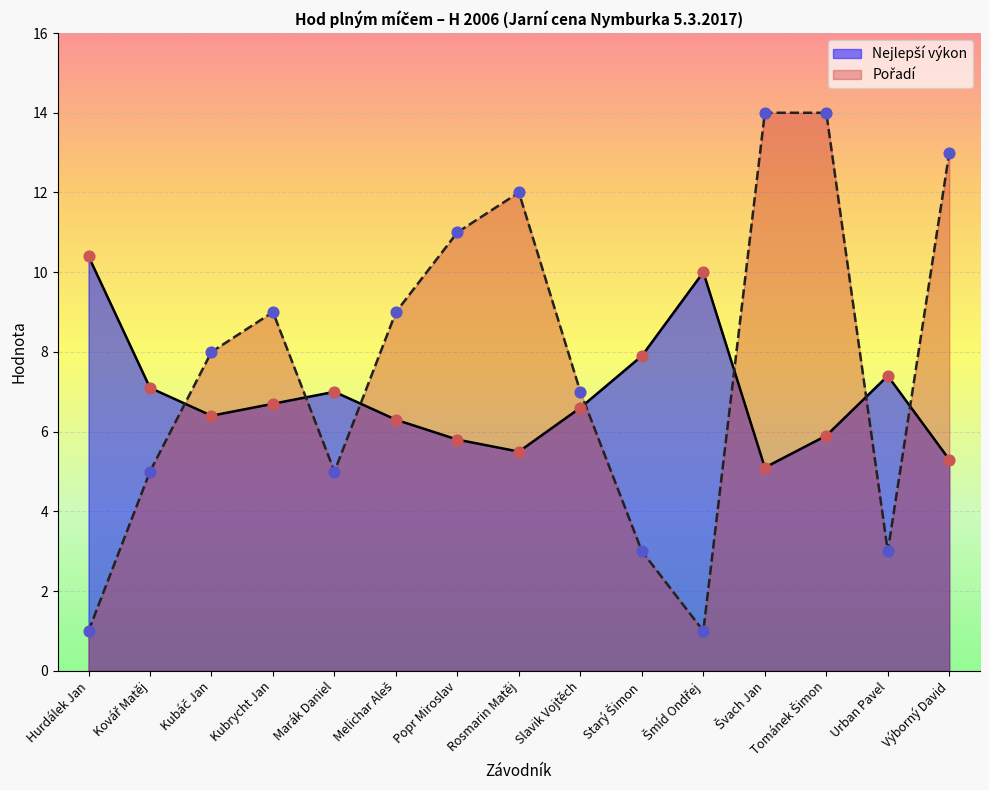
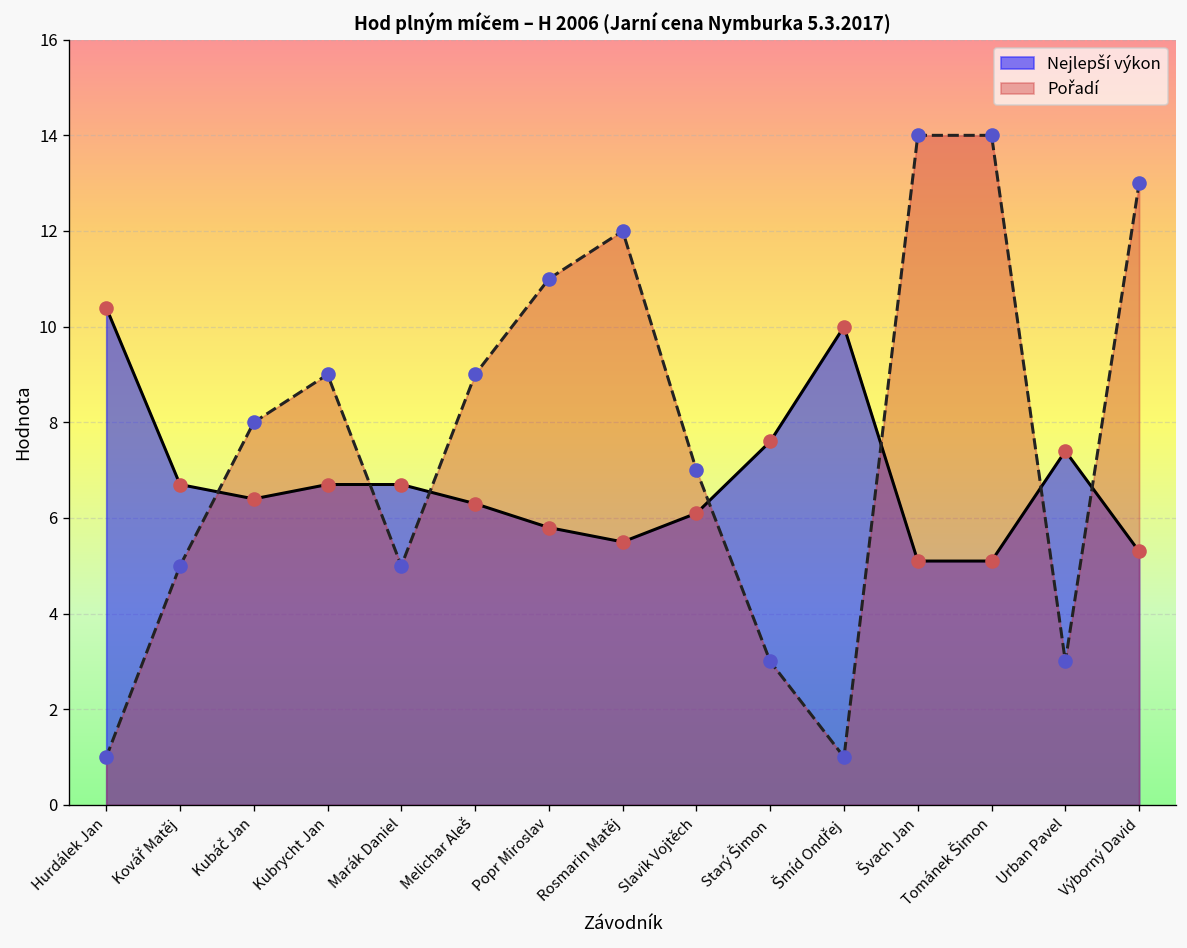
  {
    "Nejlepší výkon": {
      "Hurdálek Jan": 10.4,
-     "Kovář Matěj": 7.1,
+     "Kovář Matěj": 6.7,
      "Kubáč Jan": 6.4,
      "Kubrycht Jan": 6.7,
-     "Marák Daniel": 7.0,
+     "Marák Daniel": 6.7,
      "Melichar Aleš": 6.3,
      "Popr Miroslav": 5.8,
      "Rosmarin Matěj": 5.5,
-     "Slavik Vojtěch": 6.6,
-     "Starý Šimon": 7.9,
+     "Slavik Vojtěch": 6.1,
+     "Starý Šimon": 7.6,
      "Šmíd Ondřej": 10.0,
      "Švach Jan": 5.1,
-     "Tománek Šimon": 5.9,
+     "Tománek Šimon": 5.1,
      "Urban Pavel": 7.4,
      "Výborný David": 5.3
    },
    "Pořadí": {
      "Hurdálek Jan": 1.0,
      "Kovář Matěj": 5.0,
      "Kubáč Jan": 8.0,
      "Kubrycht Jan": 9.0,
      "Marák Daniel": 5.0,
      "Melichar Aleš": 9.0,
      "Popr Miroslav": 11.0,
      "Rosmarin Matěj": 12.0,
      "Slavik Vojtěch": 7.0,
      "Starý Šimon": 3.0,
      "Šmíd Ondřej": 1.0,
      "Švach Jan": 14.0,
      "Tománek Šimon": 14.0,
      "Urban Pavel": 3.0,
      "Výborný David": 13.0
    }
  }
